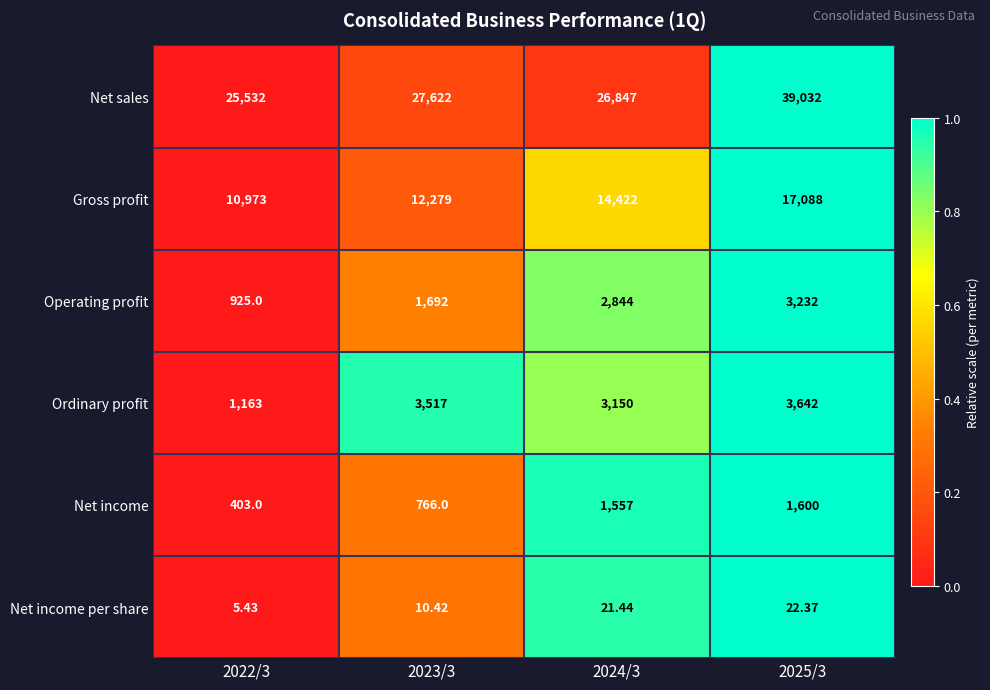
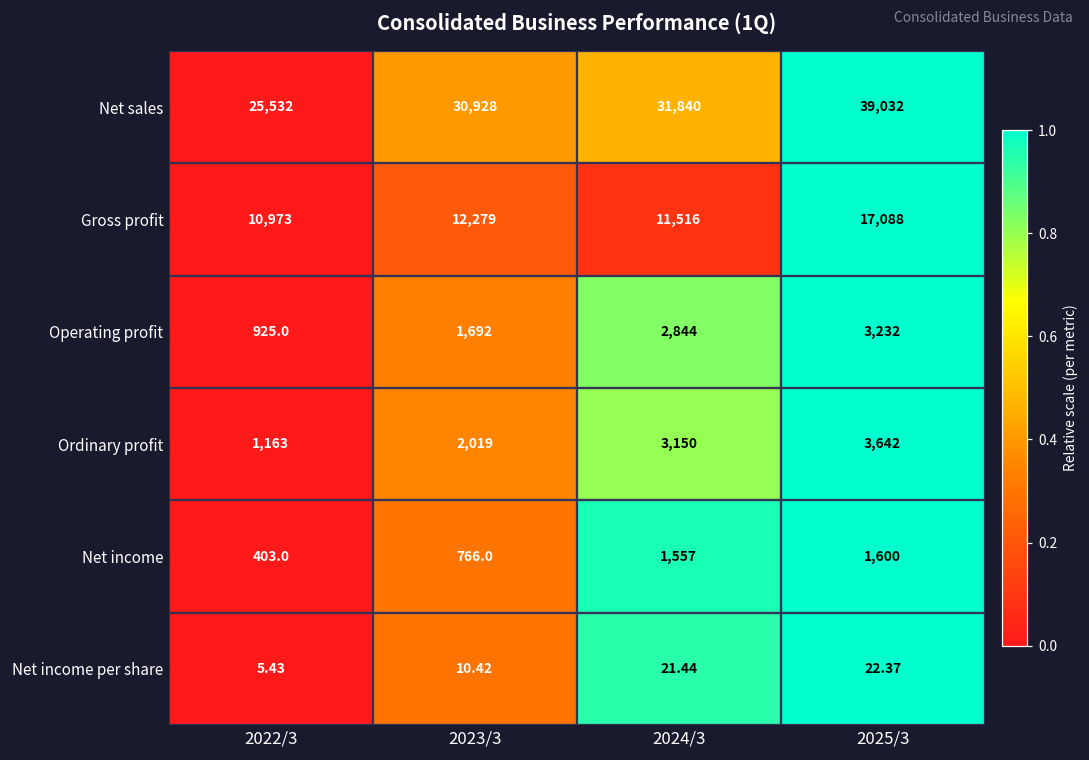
  {
    "Net sales": {
      "2022/3": "25,532",
-     "2023/3": "27,622",
-     "2024/3": "26,847",
+     "2023/3": "30,928",
+     "2024/3": "31,840",
      "2025/3": "39,032"
    },
    "Gross profit": {
      "2022/3": "10,973",
      "2023/3": "12,279",
-     "2024/3": "14,422",
+     "2024/3": "11,516",
      "2025/3": "17,088"
    },
    "Operating profit": {
      "2022/3": "925.0",
      "2023/3": "1,692",
      "2024/3": "2,844",
      "2025/3": "3,232"
    },
    "Ordinary profit": {
      "2022/3": "1,163",
-     "2023/3": "3,517",
+     "2023/3": "2,019",
      "2024/3": "3,150",
      "2025/3": "3,642"
    },
    "Net income": {
      "2022/3": "403.0",
      "2023/3": "766.0",
      "2024/3": "1,557",
      "2025/3": "1,600"
    },
    "Net income per share": {
      "2022/3": "5.43",
      "2023/3": "10.42",
      "2024/3": "21.44",
      "2025/3": "22.37"
    }
  }
